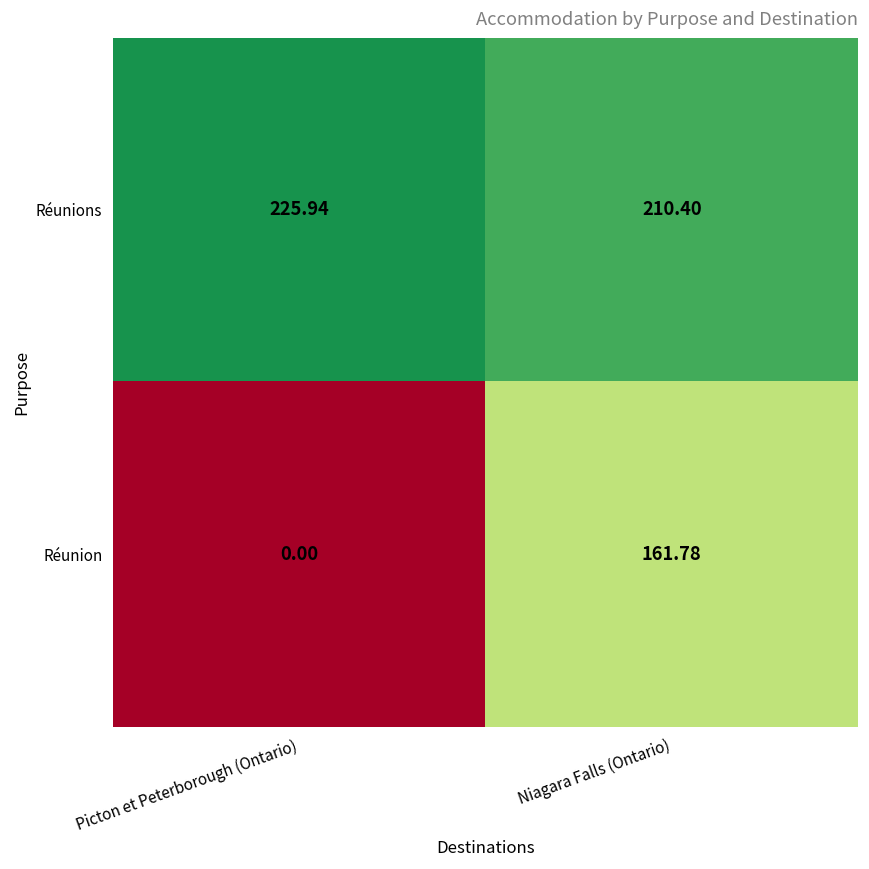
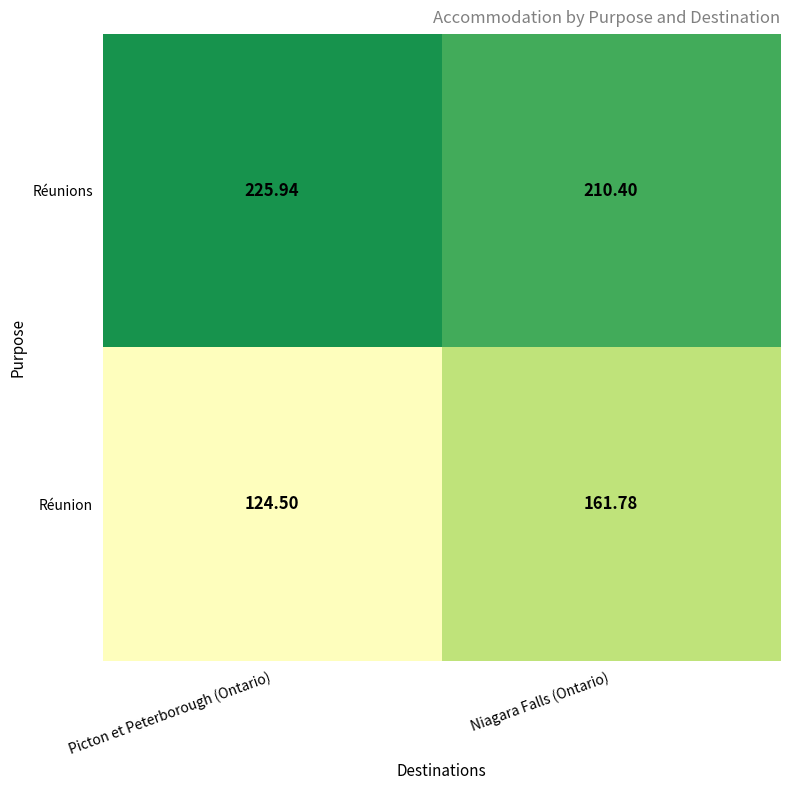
  {
    "Réunions": {
      "Picton et Peterborough (Ontario)": 225.94,
      "Niagara Falls (Ontario)": 210.40
    },
    "Réunion": {
-     "Picton et Peterborough (Ontario)": 0.00,
+     "Picton et Peterborough (Ontario)": 124.50,
      "Niagara Falls (Ontario)": 161.78
    }
  }
